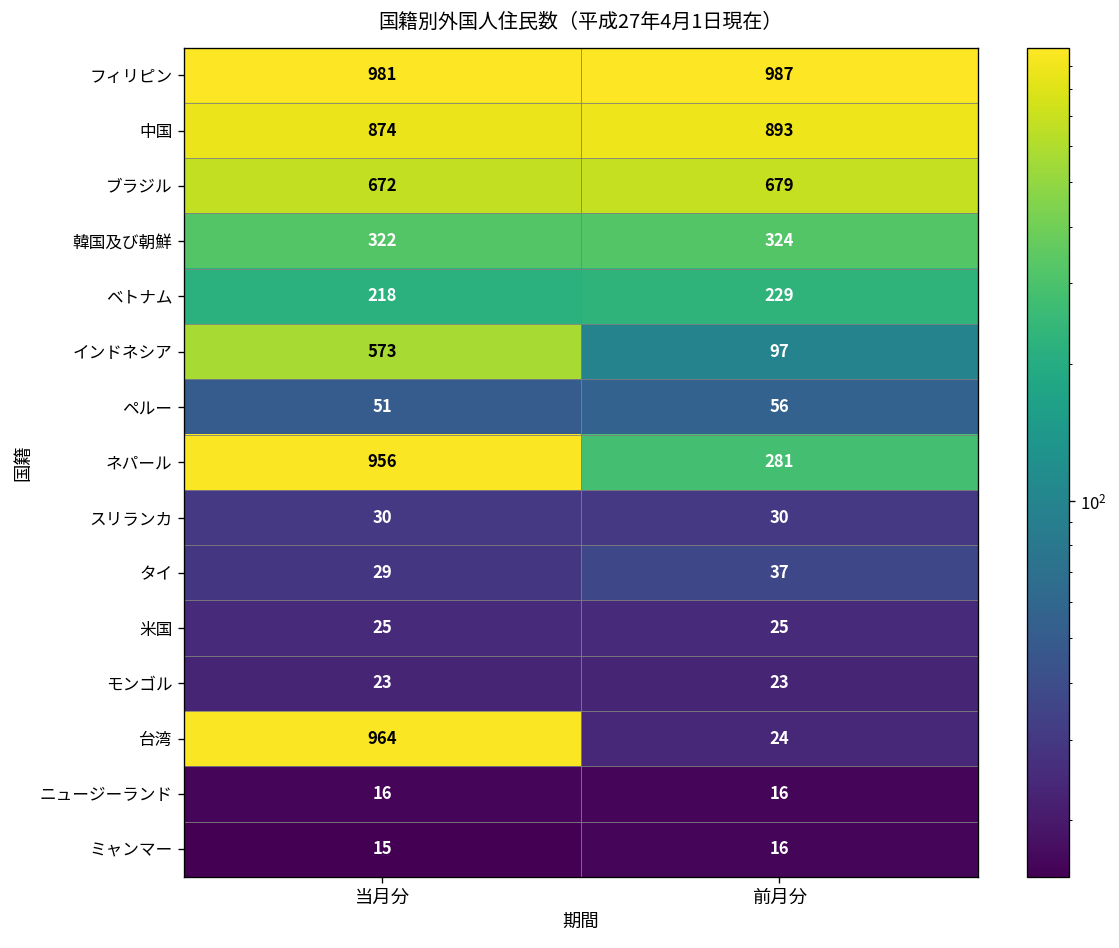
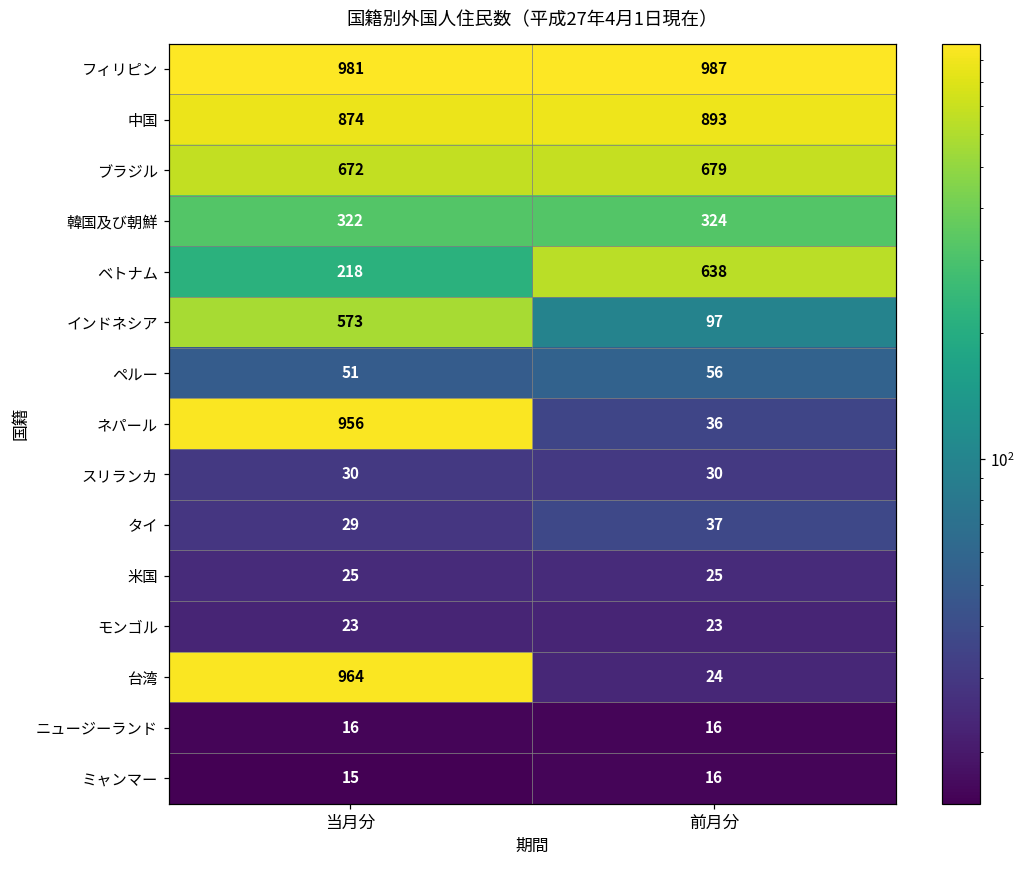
  {
    "フィリピン": {
      "当月分": 981,
      "前月分": 987
    },
    "中国": {
      "当月分": 874,
      "前月分": 893
    },
    "ブラジル": {
      "当月分": 672,
      "前月分": 679
    },
    "韓国及び朝鮮": {
      "当月分": 322,
      "前月分": 324
    },
    "ベトナム": {
      "当月分": 218,
-     "前月分": 229
+     "前月分": 638
    },
    "インドネシア": {
      "当月分": 573,
      "前月分": 97
    },
    "ペルー": {
      "当月分": 51,
      "前月分": 56
    },
    "ネパール": {
      "当月分": 956,
-     "前月分": 281
+     "前月分": 36
    },
    "スリランカ": {
      "当月分": 30,
      "前月分": 30
    },
    "タイ": {
      "当月分": 29,
      "前月分": 37
    },
    "米国": {
      "当月分": 25,
      "前月分": 25
    },
    "モンゴル": {
      "当月分": 23,
      "前月分": 23
    },
    "台湾": {
      "当月分": 964,
      "前月分": 24
    },
    "ニュージーランド": {
      "当月分": 16,
      "前月分": 16
    },
    "ミャンマー": {
      "当月分": 15,
      "前月分": 16
    }
  }
